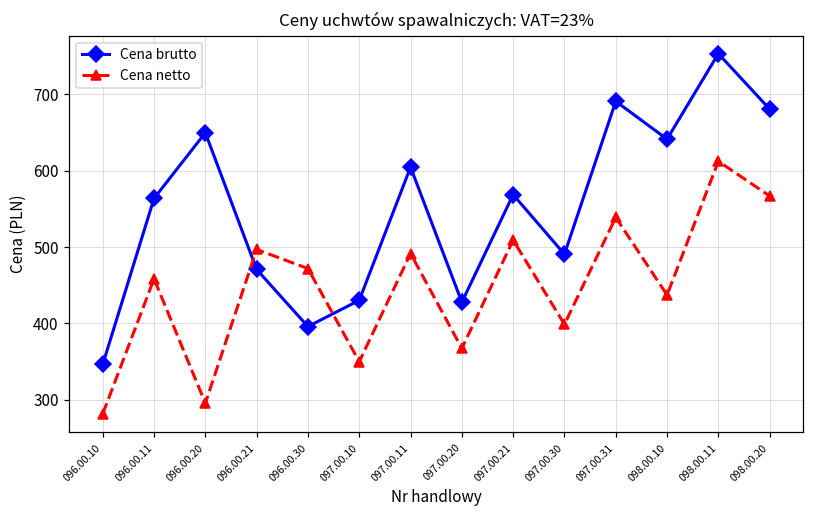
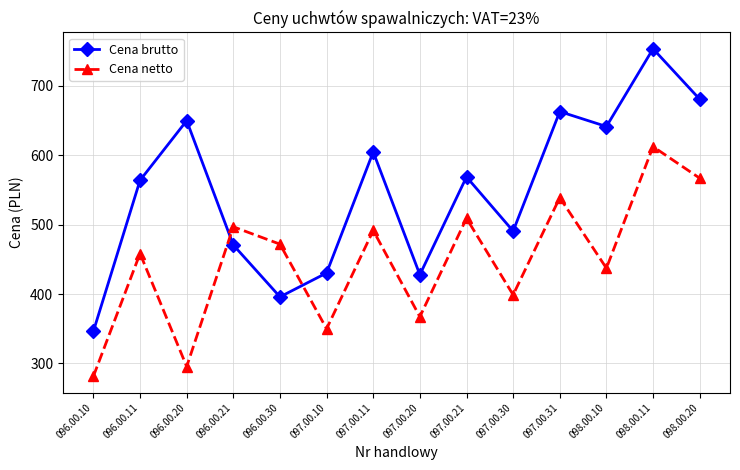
  {
    "Cena brutto": {
      "096.00.10": 350,
      "096.00.11": 560,
      "096.00.20": 650,
      "096.00.21": 470,
      "096.00.30": 400,
      "097.00.10": 430,
      "097.00.11": 600,
      "097.00.20": 430,
      "097.00.21": 570,
      "097.00.30": 490,
-     "097.00.31": 690,
+     "097.00.31": 660,
      "098.00.10": 640,
      "098.00.11": 750,
      "098.00.20": 680
    },
    "Cena netto": {
      "096.00.10": 280,
      "096.00.11": 460,
      "096.00.20": 300,
      "096.00.21": 500,
      "096.00.30": 470,
      "097.00.10": 350,
      "097.00.11": 490,
      "097.00.20": 370,
      "097.00.21": 510,
      "097.00.30": 400,
      "097.00.31": 540,
      "098.00.10": 440,
      "098.00.11": 610,
      "098.00.20": 570
    }
  }
